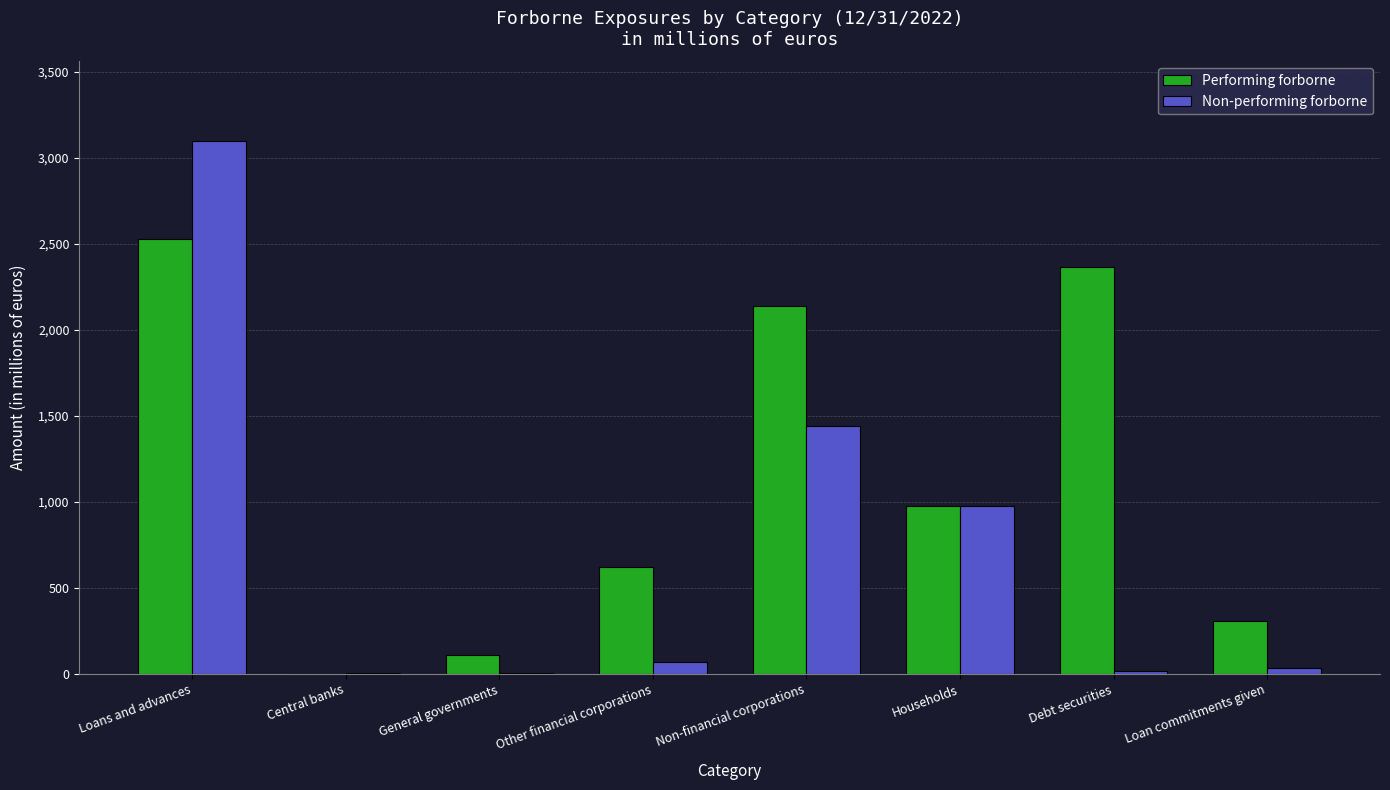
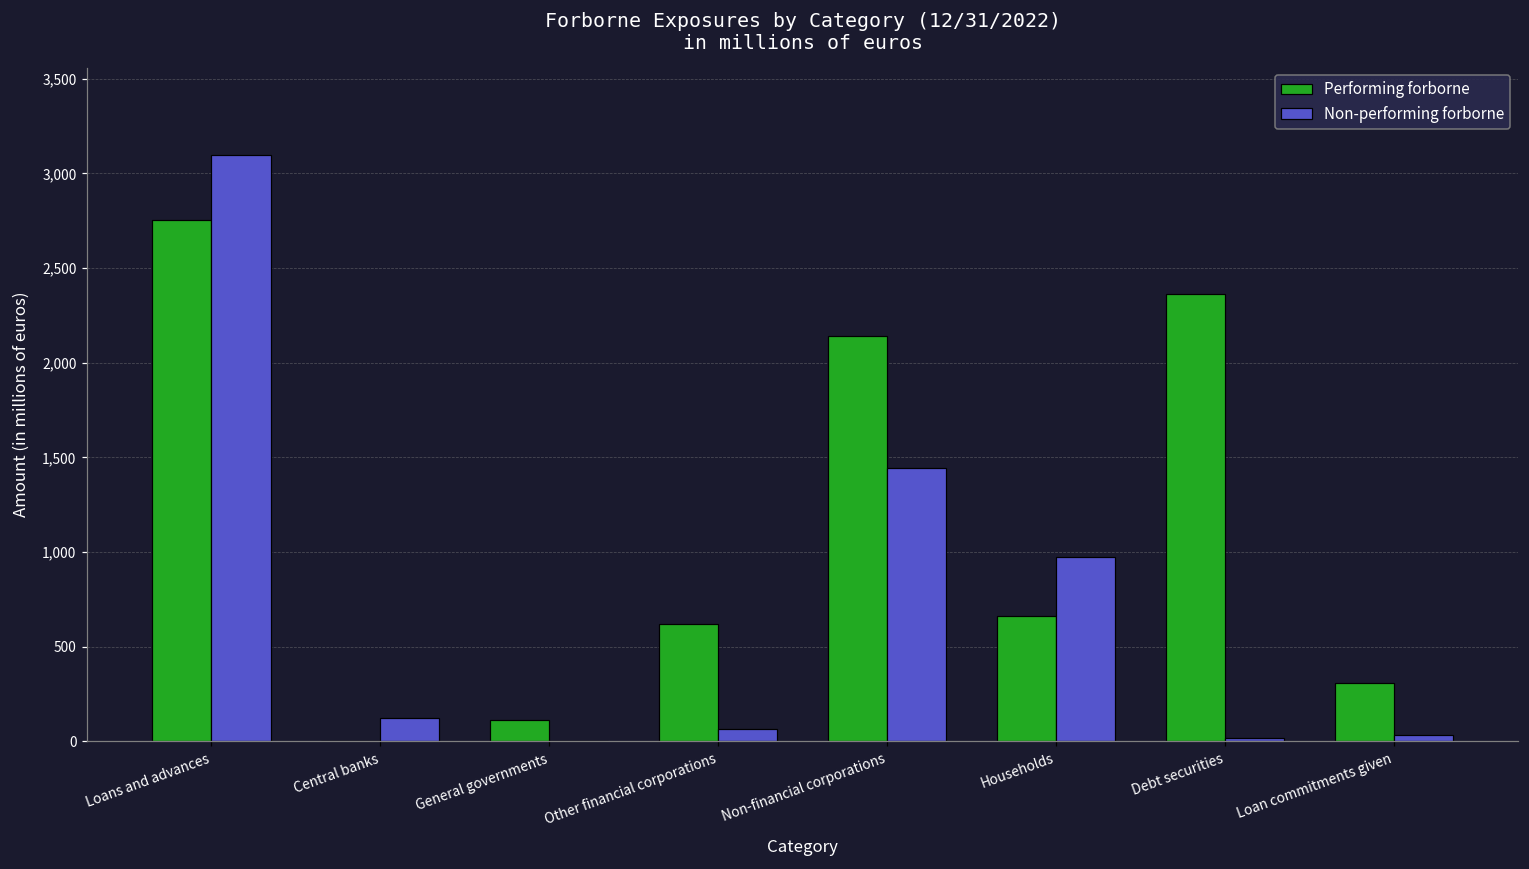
  {
    "Performing forborne": {
-     "Loans and advances": "2,530",
+     "Loans and advances": "2,760",
      "Central banks": "0",
      "General governments": "110",
      "Other financial corporations": "620",
      "Non-financial corporations": "2,140",
-     "Households": "980",
+     "Households": "660",
      "Debt securities": "2,360",
      "Loan commitments given": "310"
    },
    "Non-performing forborne": {
      "Loans and advances": "3,100",
-     "Central banks": "0",
+     "Central banks": "120",
      "Other financial corporations": "70",
      "Non-financial corporations": "1,440",
      "Households": "970",
      "Debt securities": "20",
      "Loan commitments given": "30"
    }
  }
